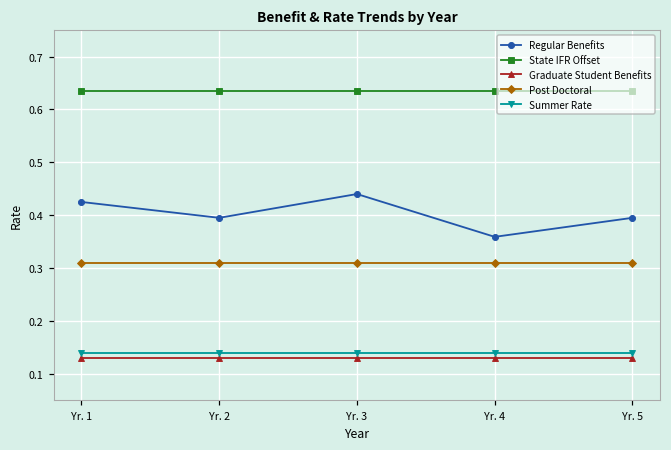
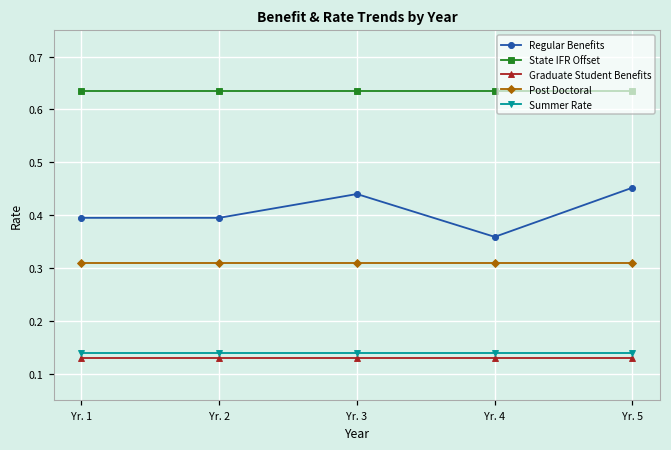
  {
    "Regular Benefits": {
-     "Yr. 1": 0.43,
+     "Yr. 1": 0.40,
      "Yr. 2": 0.40,
      "Yr. 3": 0.44,
      "Yr. 4": 0.36,
-     "Yr. 5": 0.40
+     "Yr. 5": 0.45
    },
    "State IFR Offset": {
      "Yr. 1": 0.63,
      "Yr. 2": 0.63,
      "Yr. 3": 0.63,
      "Yr. 4": 0.63
    },
    "Graduate Student Benefits": {
      "Yr. 1": 0.13,
      "Yr. 2": 0.13,
      "Yr. 3": 0.13,
      "Yr. 4": 0.13,
      "Yr. 5": 0.13
    },
    "Post Doctoral": {
      "Yr. 1": 0.31,
      "Yr. 2": 0.31,
      "Yr. 3": 0.31,
      "Yr. 4": 0.31,
      "Yr. 5": 0.31
    },
    "Summer Rate": {
      "Yr. 1": 0.14,
      "Yr. 2": 0.14,
      "Yr. 3": 0.14,
      "Yr. 4": 0.14,
      "Yr. 5": 0.14
    }
  }
